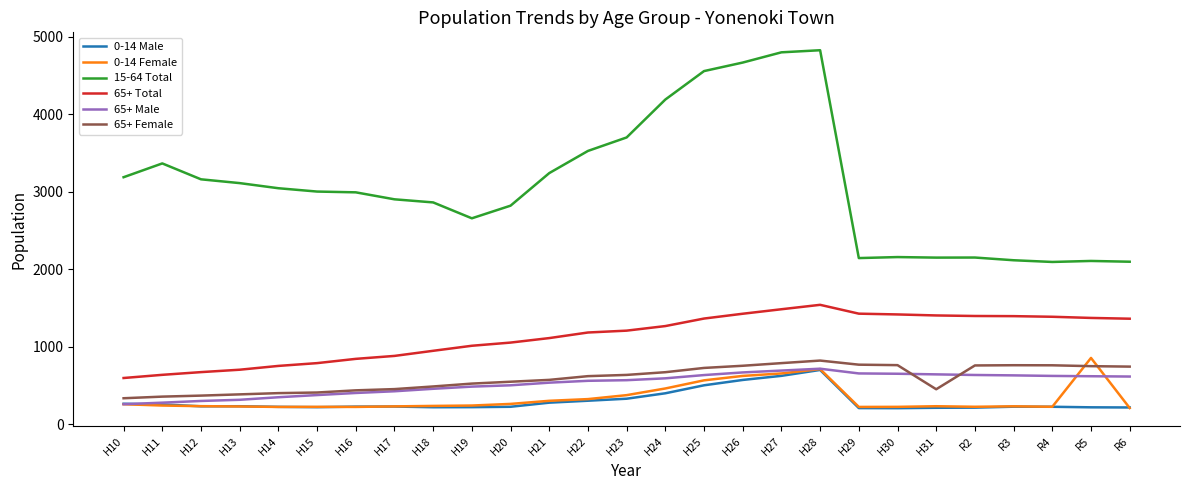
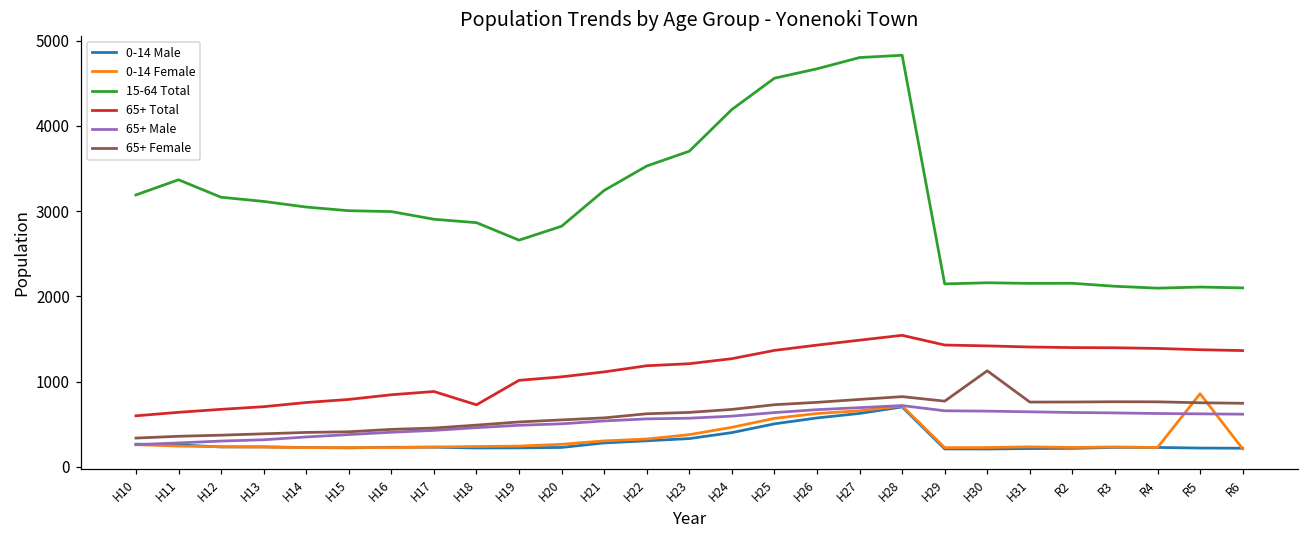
  {
    "0-14 Male": {
      "H20": 200,
      "H23": 300,
      "H24": 400,
      "H25": 500,
      "H26": 600,
      "R5": 200
    },
    "0-14 Female": {
      "H20": 300,
      "H23": 400,
      "H24": 500,
      "H25": 600,
      "H26": 600,
      "R5": 900
    },
    "15-64 Total": {
      "H10": 3200,
      "H11": 3400,
      "H12": 3200,
      "H13": 3100,
      "H14": 3000,
      "H15": 3000,
      "H16": 3000,
      "H17": 2900,
      "H18": 2900,
      "H19": 2700,
      "H20": 2800,
      "H21": 3200,
      "H22": 3500,
      "H23": 3700,
      "H24": 4200,
      "H25": 4600,
      "H26": 4700,
      "H27": 4800,
      "H28": 4800,
      "H29": 2100,
      "H30": 2200,
      "H31": 2200,
      "R2": 2200,
      "R3": 2100,
      "R4": 2100,
      "R5": 2100,
      "R6": 2100
    },
    "65+ Total": {
      "H10": 600,
      "H11": 600,
      "H12": 700,
      "H13": 700,
      "H14": 800,
      "H15": 800,
      "H16": 800,
      "H17": 900,
-     "H18": 1000,
+     "H18": 700,
      "H19": 1000,
      "H20": 1100,
      "H21": 1100,
      "H22": 1200,
      "H23": 1200,
      "H24": 1300,
      "H25": 1400,
      "H26": 1400,
      "H27": 1500,
      "H28": 1500,
      "H29": 1400,
      "H30": 1400,
      "H31": 1400,
      "R2": 1400,
      "R3": 1400,
      "R4": 1400,
      "R5": 1400,
      "R6": 1400
    },
    "65+ Male": {
      "H12": 300,
      "H13": 300,
      "H14": 400,
      "H15": 400,
      "H16": 400,
      "H19": 500,
      "H20": 500,
      "H21": 500,
      "H22": 600,
      "H23": 600,
      "H24": 600,
      "H25": 600,
      "H26": 700,
      "H27": 700,
      "H29": 700,
      "H30": 700,
      "H31": 600,
      "R2": 600,
      "R3": 600,
      "R4": 600,
      "R5": 600,
      "R6": 600
    },
    "65+ Female": {
      "H10": 300,
      "H11": 400,
      "H12": 400,
      "H13": 400,
      "H14": 400,
      "H15": 400,
      "H16": 400,
      "H19": 500,
      "H20": 600,
      "H21": 600,
      "H22": 600,
      "H23": 600,
      "H24": 700,
      "H25": 700,
      "H26": 800,
      "H27": 800,
      "H28": 800,
      "H29": 800,
-     "H30": 800,
-     "H31": 500,
+     "H30": 1100,
+     "H31": 800,
      "R2": 800,
      "R3": 800,
      "R4": 800,
      "R5": 800,
      "R6": 700
    }
  }
